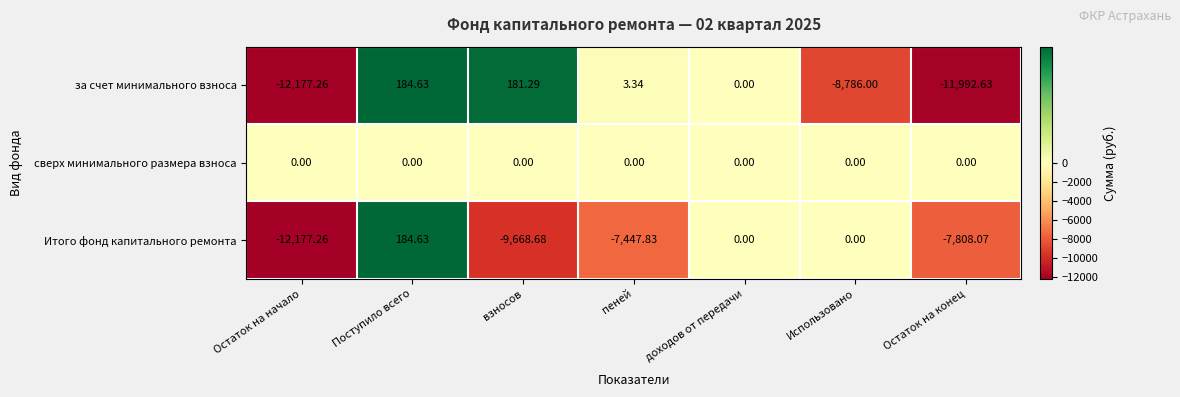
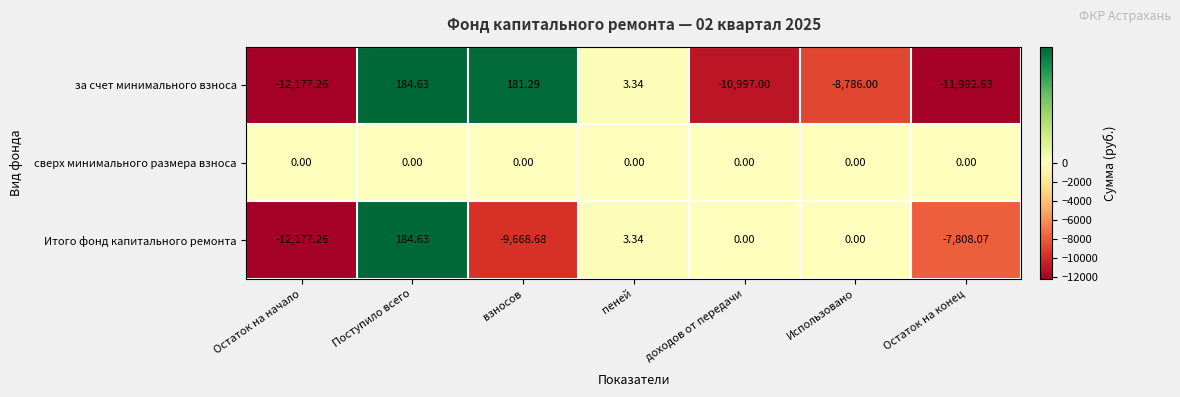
  {
    "за счет минимального взноса": {
      "Остаток на начало": "-12,177.26",
      "Поступило всего": "184.63",
      "взносов": "181.29",
      "пеней": "3.34",
-     "доходов от передачи": "0.00",
+     "доходов от передачи": "-10,997.00",
      "Использовано": "-8,786.00",
      "Остаток на конец": "-11,992.63"
    },
    "сверх минимального размера взноса": {
      "Остаток на начало": "0.00",
      "Поступило всего": "0.00",
      "взносов": "0.00",
      "пеней": "0.00",
      "доходов от передачи": "0.00",
      "Использовано": "0.00",
      "Остаток на конец": "0.00"
    },
    "Итого фонд капитального ремонта": {
      "Остаток на начало": "-12,177.26",
      "Поступило всего": "184.63",
      "взносов": "-9,668.68",
-     "пеней": "-7,447.83",
+     "пеней": "3.34",
      "доходов от передачи": "0.00",
      "Использовано": "0.00",
      "Остаток на конец": "-7,808.07"
    }
  }
